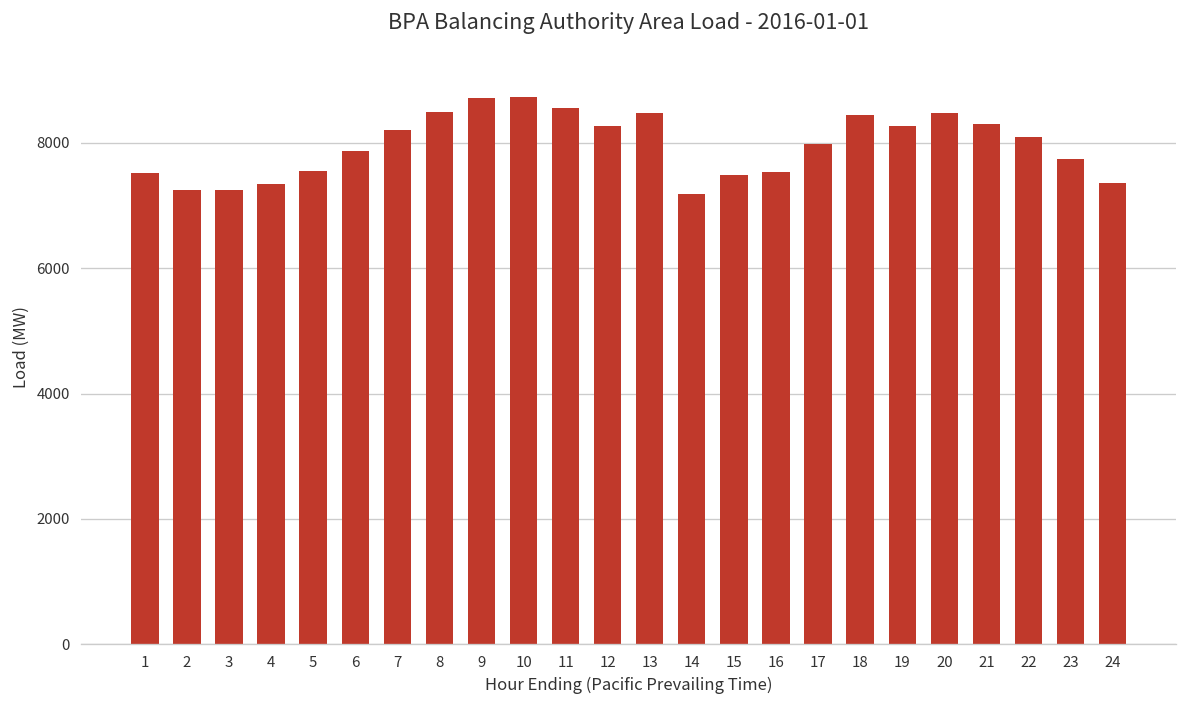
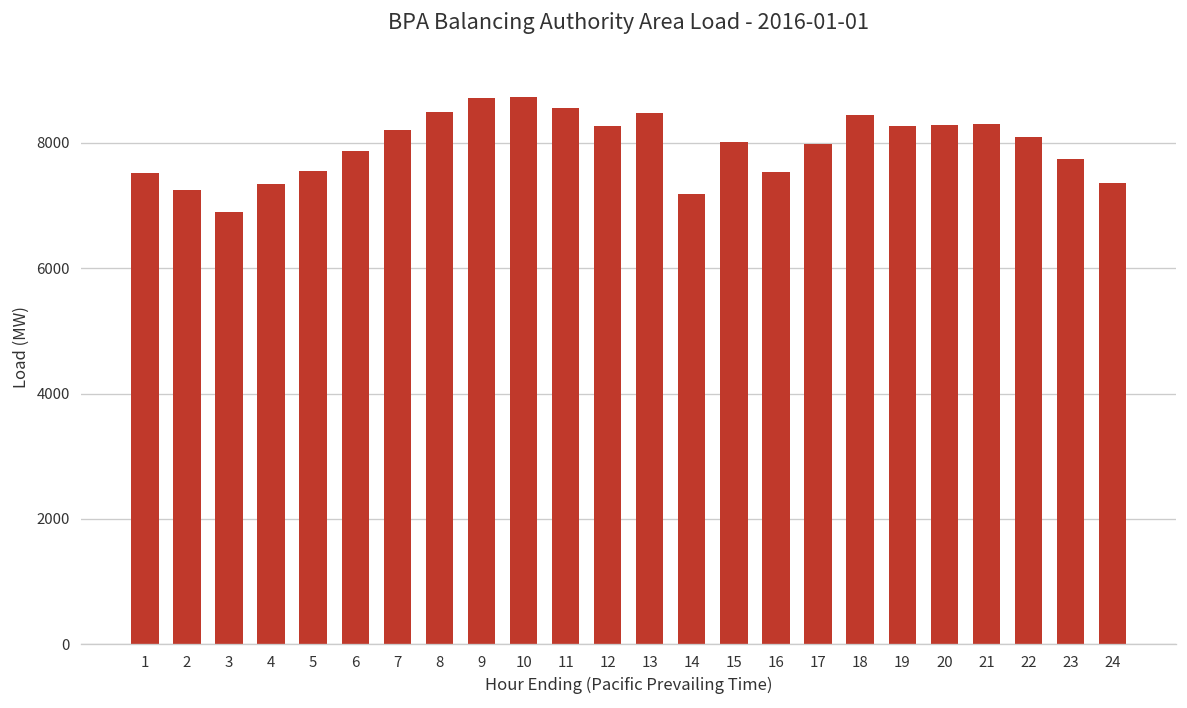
  {
    "1": 7500,
    "2": 7200,
-   "3": 7200,
+   "3": 6900,
    "4": 7400,
    "5": 7600,
    "6": 7900,
    "7": 8200,
    "8": 8500,
    "9": 8700,
    "10": 8700,
    "11": 8600,
    "12": 8300,
    "13": 8500,
    "14": 7200,
-   "15": 7500,
+   "15": 8000,
    "16": 7500,
    "17": 8000,
    "18": 8400,
    "19": 8300,
-   "20": 8500,
+   "20": 8300,
    "21": 8300,
    "22": 8100,
    "23": 7700,
    "24": 7400
  }
